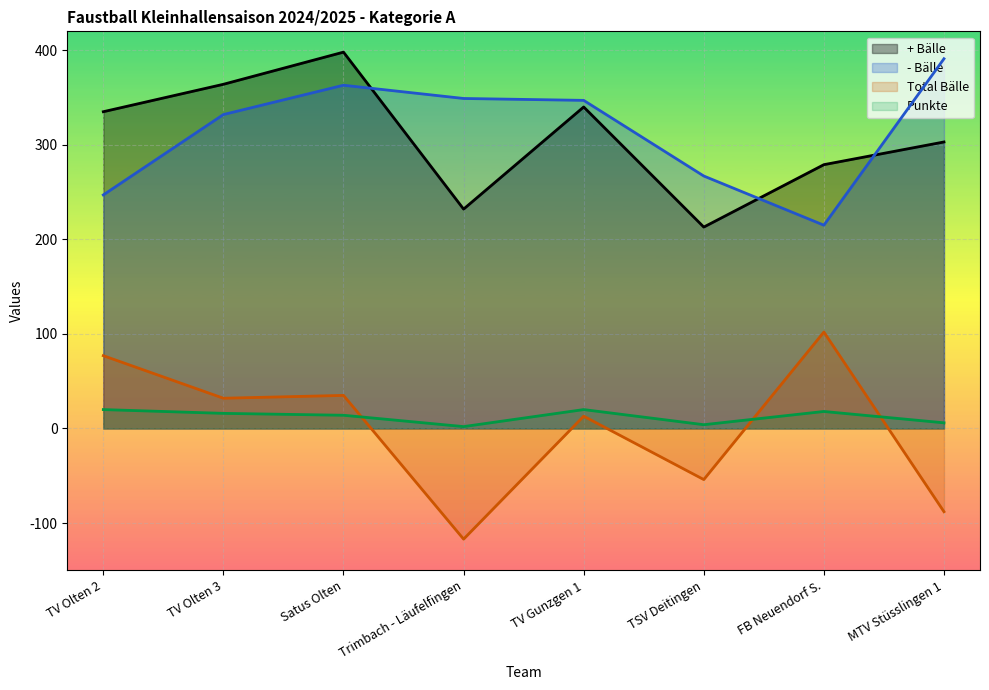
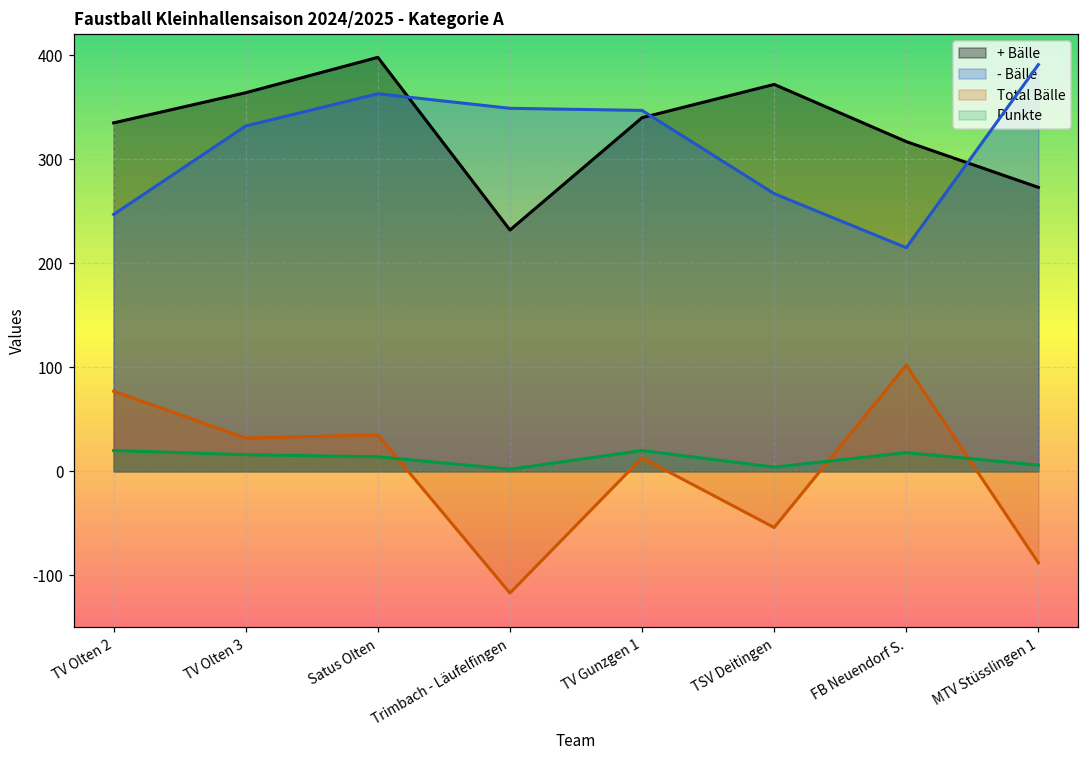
  {
    "+ Bälle": {
      "TV Olten 2": 340,
      "TV Olten 3": 360,
      "Satus Olten": 400,
      "Trimbach - Läufelfingen": 230,
      "TV Gunzgen 1": 340,
-     "TSV Deitingen": 210,
-     "FB Neuendorf S.": 280,
-     "MTV Stüsslingen 1": 300
+     "TSV Deitingen": 370,
+     "FB Neuendorf S.": 320,
+     "MTV Stüsslingen 1": 270
    }
  }
